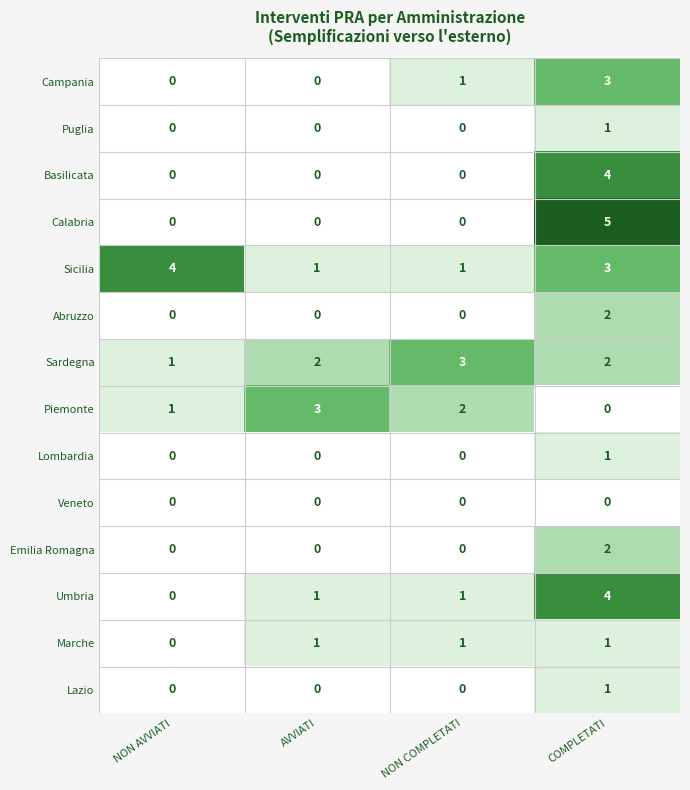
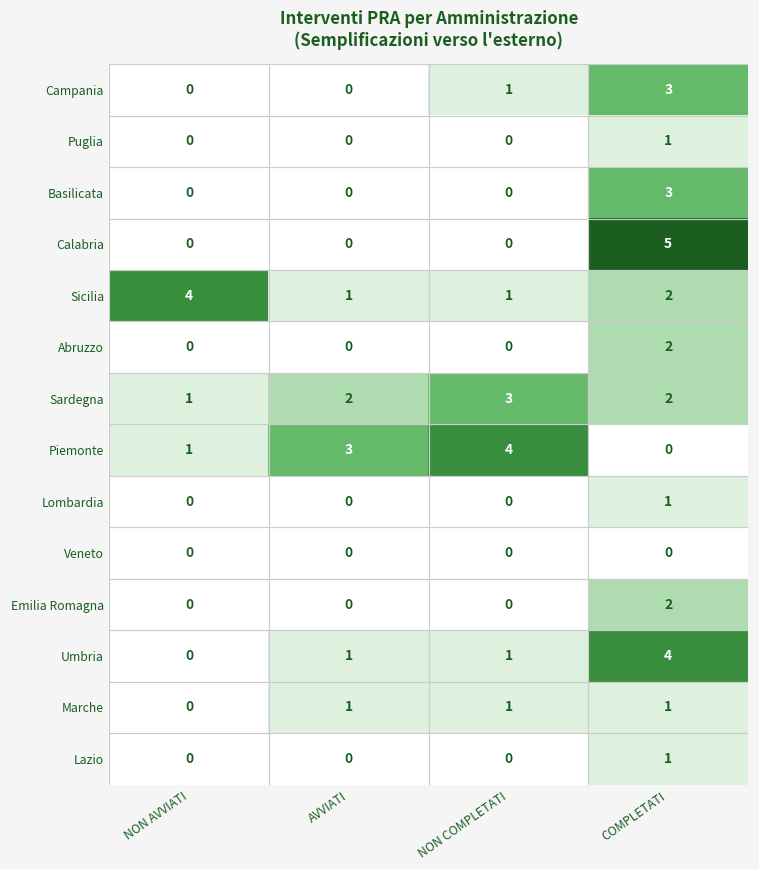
  {
    "Campania": {
      "NON AVVIATI": 0,
      "AVVIATI": 0,
      "NON COMPLETATI": 1,
      "COMPLETATI": 3
    },
    "Puglia": {
      "NON AVVIATI": 0,
      "AVVIATI": 0,
      "NON COMPLETATI": 0,
      "COMPLETATI": 1
    },
    "Basilicata": {
      "NON AVVIATI": 0,
      "AVVIATI": 0,
      "NON COMPLETATI": 0,
-     "COMPLETATI": 4
+     "COMPLETATI": 3
    },
    "Calabria": {
      "NON AVVIATI": 0,
      "AVVIATI": 0,
      "NON COMPLETATI": 0,
      "COMPLETATI": 5
    },
    "Sicilia": {
      "NON AVVIATI": 4,
      "AVVIATI": 1,
      "NON COMPLETATI": 1,
-     "COMPLETATI": 3
+     "COMPLETATI": 2
    },
    "Abruzzo": {
      "NON AVVIATI": 0,
      "AVVIATI": 0,
      "NON COMPLETATI": 0,
      "COMPLETATI": 2
    },
    "Sardegna": {
      "NON AVVIATI": 1,
      "AVVIATI": 2,
      "NON COMPLETATI": 3,
      "COMPLETATI": 2
    },
    "Piemonte": {
      "NON AVVIATI": 1,
      "AVVIATI": 3,
-     "NON COMPLETATI": 2,
+     "NON COMPLETATI": 4,
      "COMPLETATI": 0
    },
    "Lombardia": {
      "NON AVVIATI": 0,
      "AVVIATI": 0,
      "NON COMPLETATI": 0,
      "COMPLETATI": 1
    },
    "Veneto": {
      "NON AVVIATI": 0,
      "AVVIATI": 0,
      "NON COMPLETATI": 0,
      "COMPLETATI": 0
    },
    "Emilia Romagna": {
      "NON AVVIATI": 0,
      "AVVIATI": 0,
      "NON COMPLETATI": 0,
      "COMPLETATI": 2
    },
    "Umbria": {
      "NON AVVIATI": 0,
      "AVVIATI": 1,
      "NON COMPLETATI": 1,
      "COMPLETATI": 4
    },
    "Marche": {
      "NON AVVIATI": 0,
      "AVVIATI": 1,
      "NON COMPLETATI": 1,
      "COMPLETATI": 1
    },
    "Lazio": {
      "NON AVVIATI": 0,
      "AVVIATI": 0,
      "NON COMPLETATI": 0,
      "COMPLETATI": 1
    }
  }
